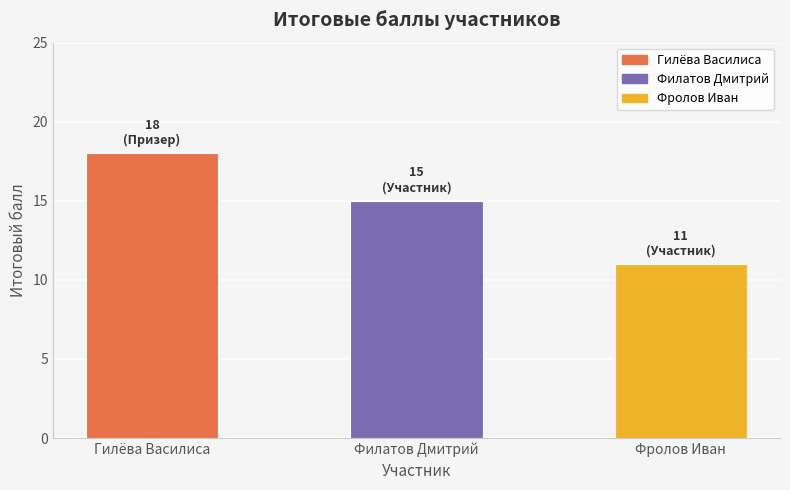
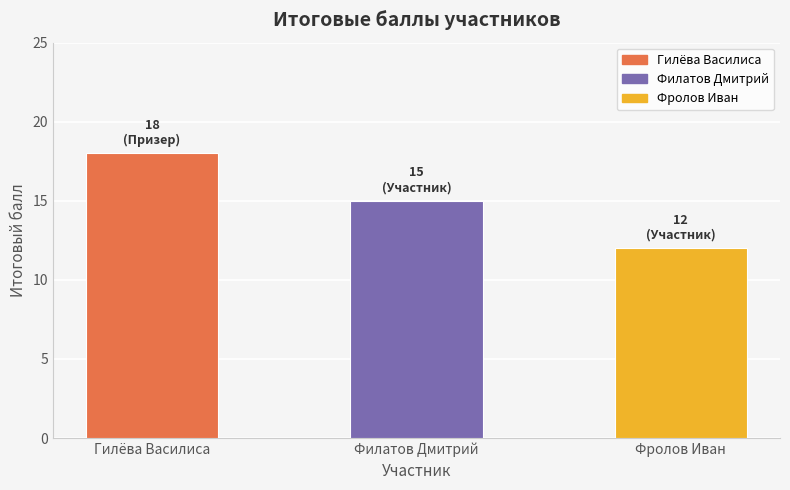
  {
    "Гилёва Василиса": 18,
    "Филатов Дмитрий": 15,
-   "Фролов Иван": 11
+   "Фролов Иван": 12
  }
